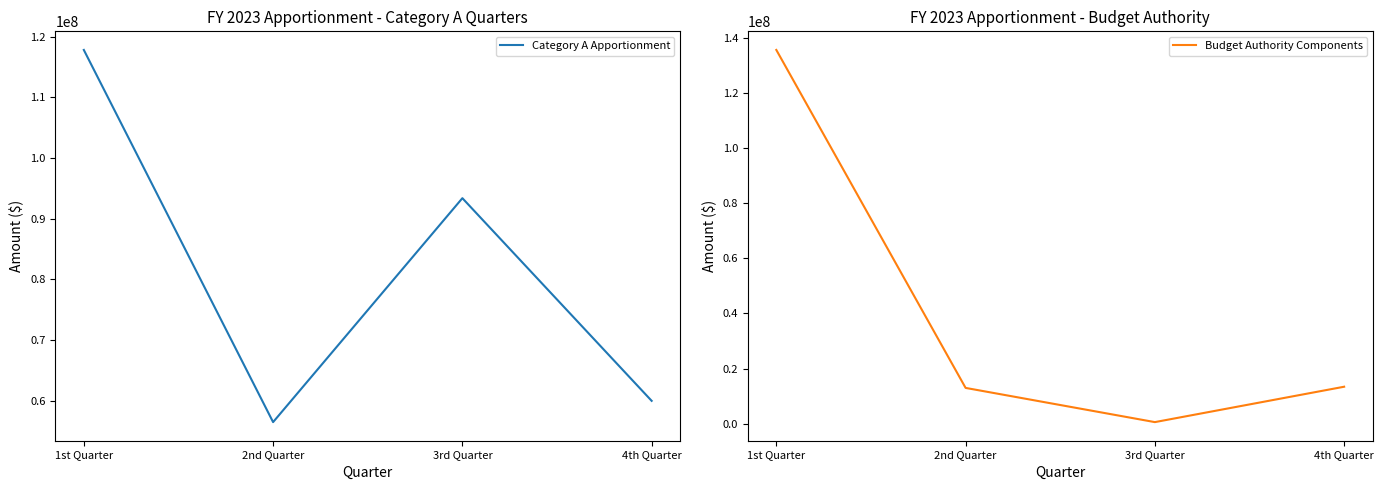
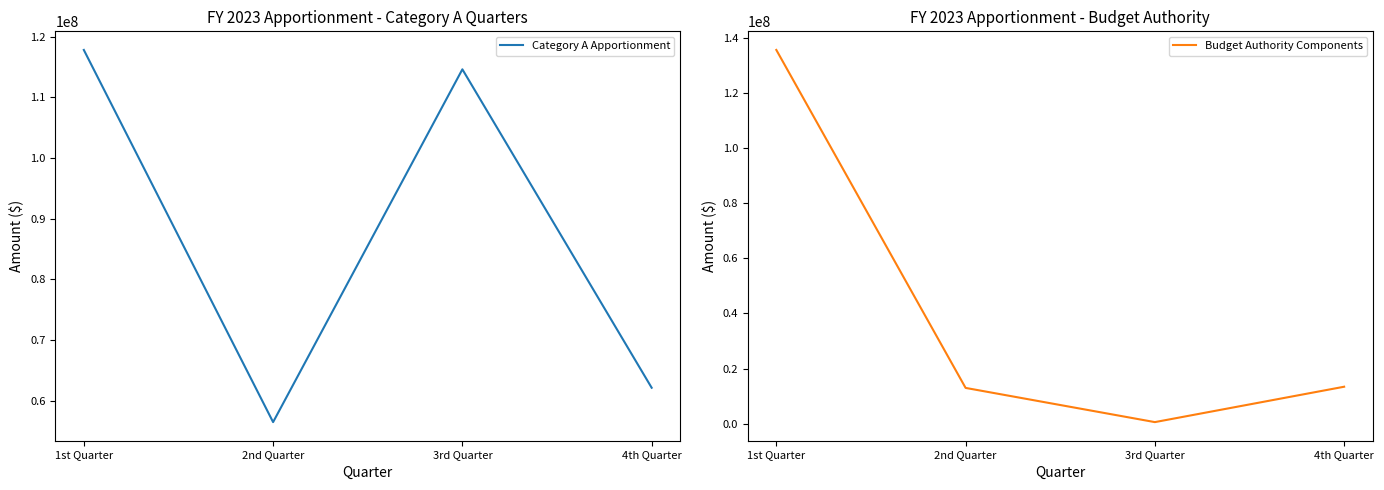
  {
    "FY 2023 Apportionment - Category A Quarters": {
      "1st Quarter": 118000000,
      "2nd Quarter": 56000000,
-     "3rd Quarter": 93000000,
-     "4th Quarter": 60000000
+     "3rd Quarter": 115000000,
+     "4th Quarter": 62000000
    },
    "FY 2023 Apportionment - Budget Authority": {
      "1st Quarter": 136000000,
      "2nd Quarter": 13000000,
      "3rd Quarter": 1000000,
      "4th Quarter": 13000000
    }
  }
